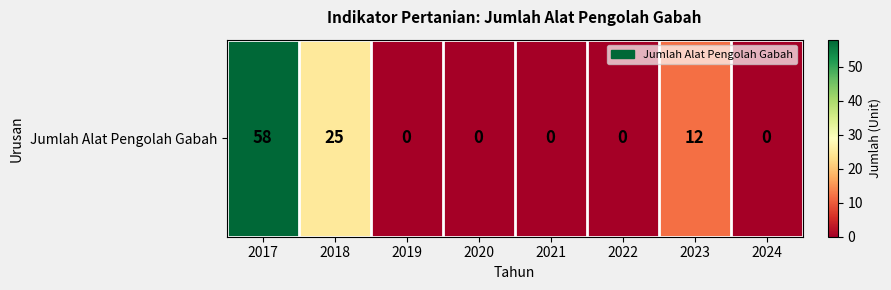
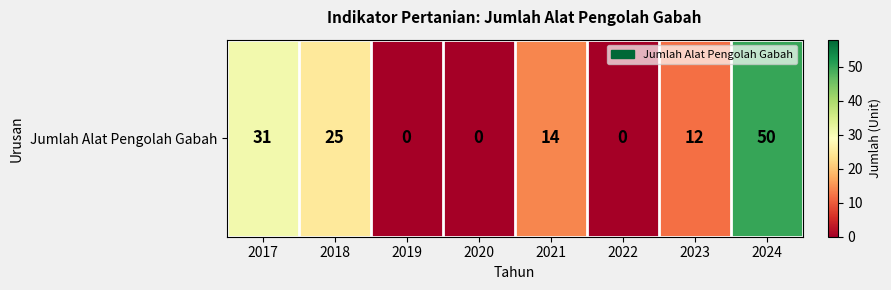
  {
    "Jumlah Alat Pengolah Gabah": {
-     "2017": 58,
+     "2017": 31,
      "2018": 25,
      "2019": 0,
      "2020": 0,
-     "2021": 0,
+     "2021": 14,
      "2022": 0,
      "2023": 12,
-     "2024": 0
+     "2024": 50
    }
  }
